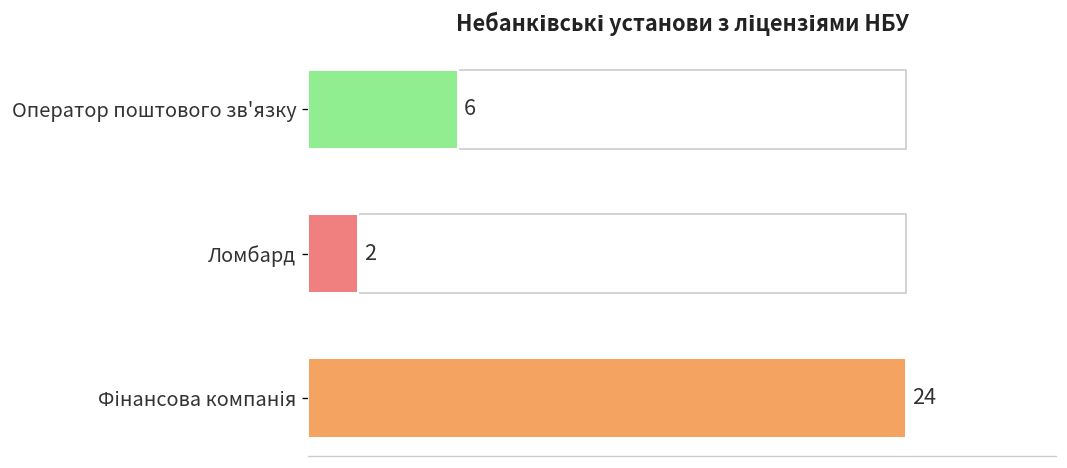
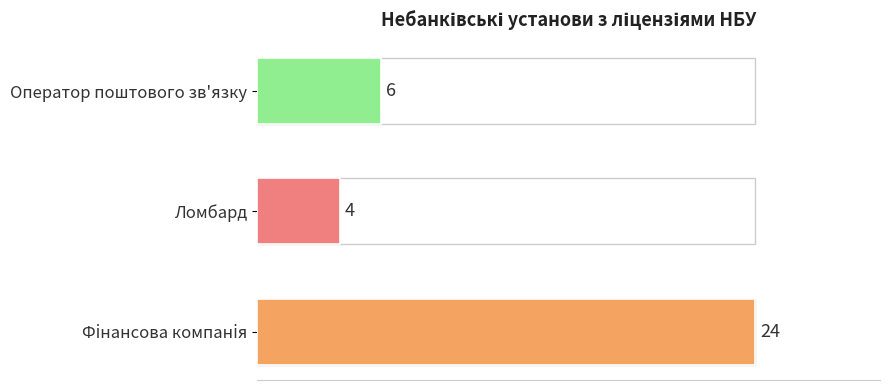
  {
    "Оператор поштового зв'язку": 6,
-   "Ломбард": 2,
+   "Ломбард": 4,
    "Фінансова компанія": 24
  }
